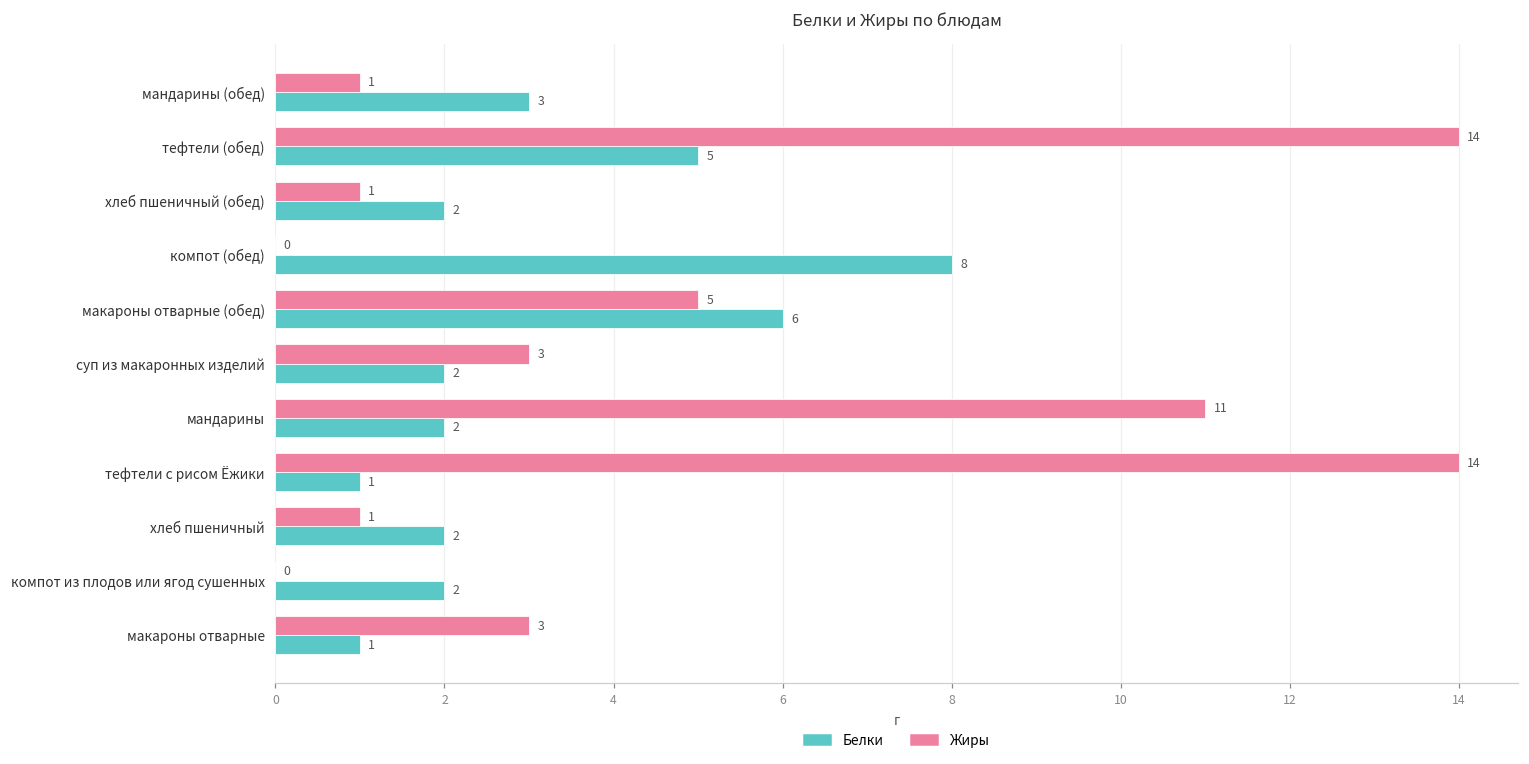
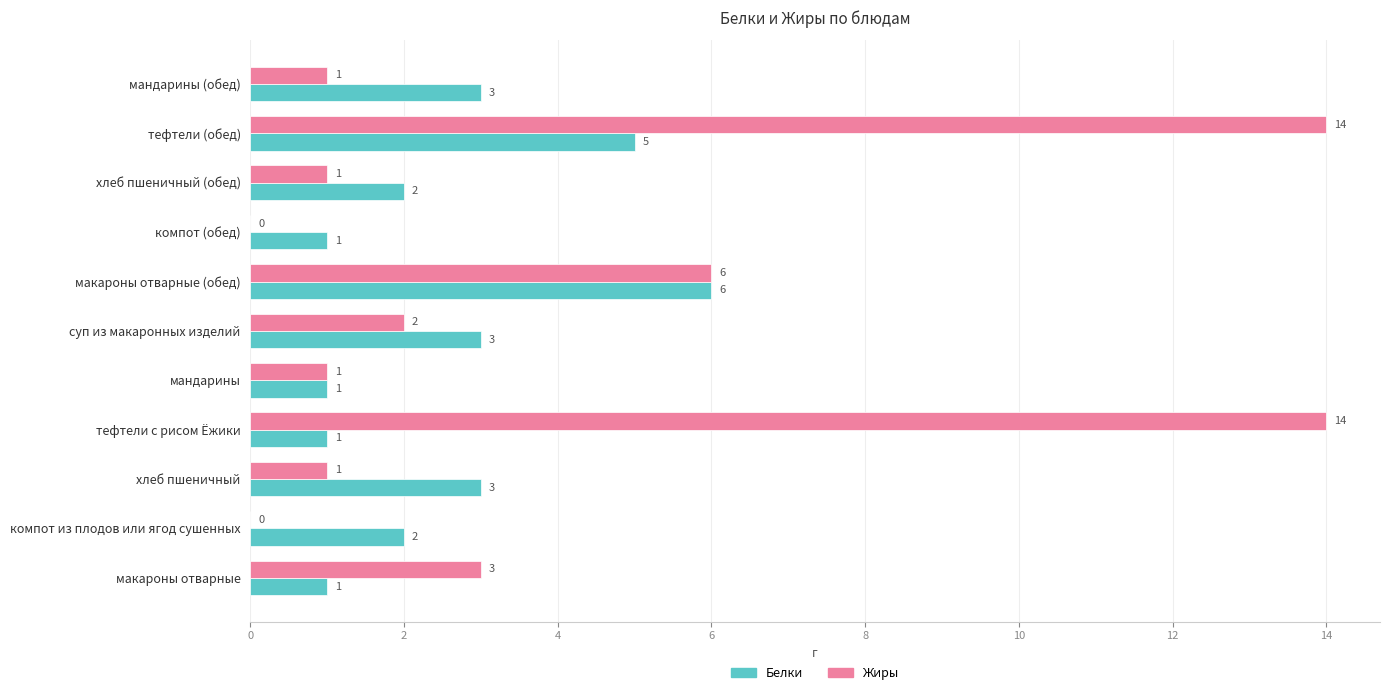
  {
    "Белки": {
      "мандарины (обед)": 3,
      "тефтели (обед)": 5,
      "хлеб пшеничный (обед)": 2,
-     "компот (обед)": 8,
+     "компот (обед)": 1,
      "макароны отварные (обед)": 6,
-     "суп из макаронных изделий": 2,
-     "мандарины": 2,
+     "суп из макаронных изделий": 3,
+     "мандарины": 1,
      "тефтели с рисом Ёжики": 1,
-     "хлеб пшеничный": 2,
+     "хлеб пшеничный": 3,
      "компот из плодов или ягод сушенных": 2,
      "макароны отварные": 1
    },
    "Жиры": {
      "мандарины (обед)": 1,
      "тефтели (обед)": 14,
      "хлеб пшеничный (обед)": 1,
      "компот (обед)": 0,
-     "макароны отварные (обед)": 5,
-     "суп из макаронных изделий": 3,
-     "мандарины": 11,
+     "макароны отварные (обед)": 6,
+     "суп из макаронных изделий": 2,
+     "мандарины": 1,
      "тефтели с рисом Ёжики": 14,
      "хлеб пшеничный": 1,
      "компот из плодов или ягод сушенных": 0,
      "макароны отварные": 3
    }
  }
